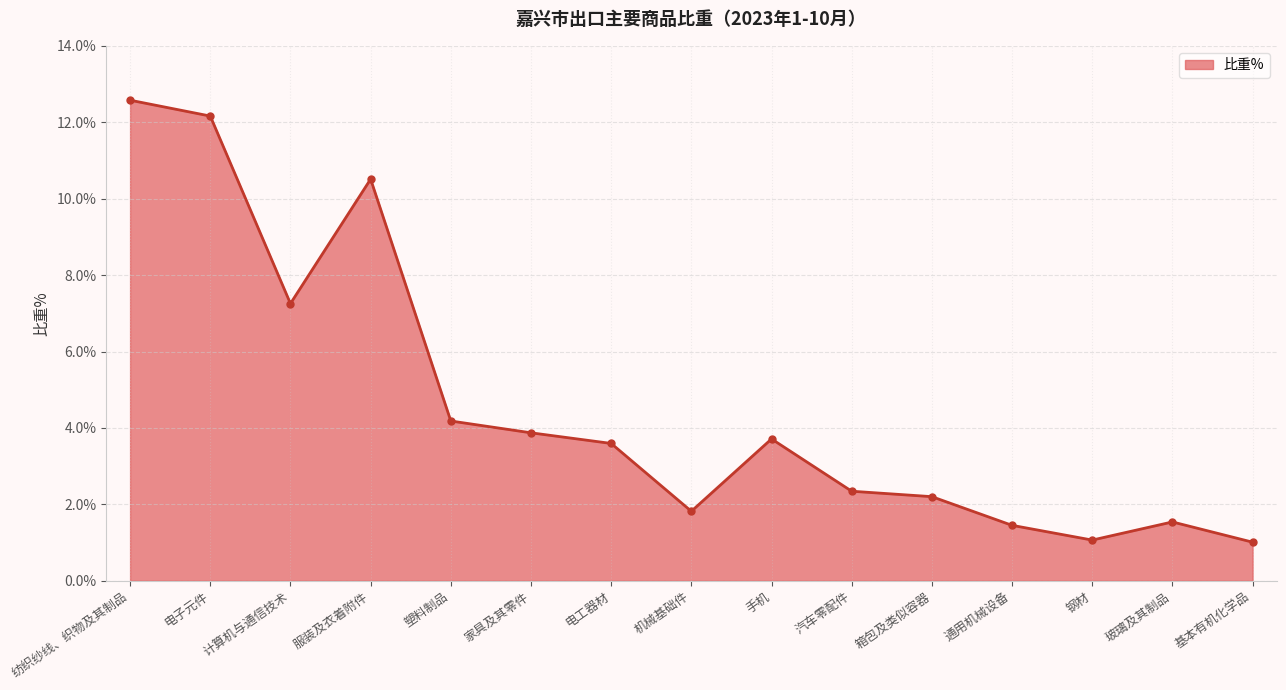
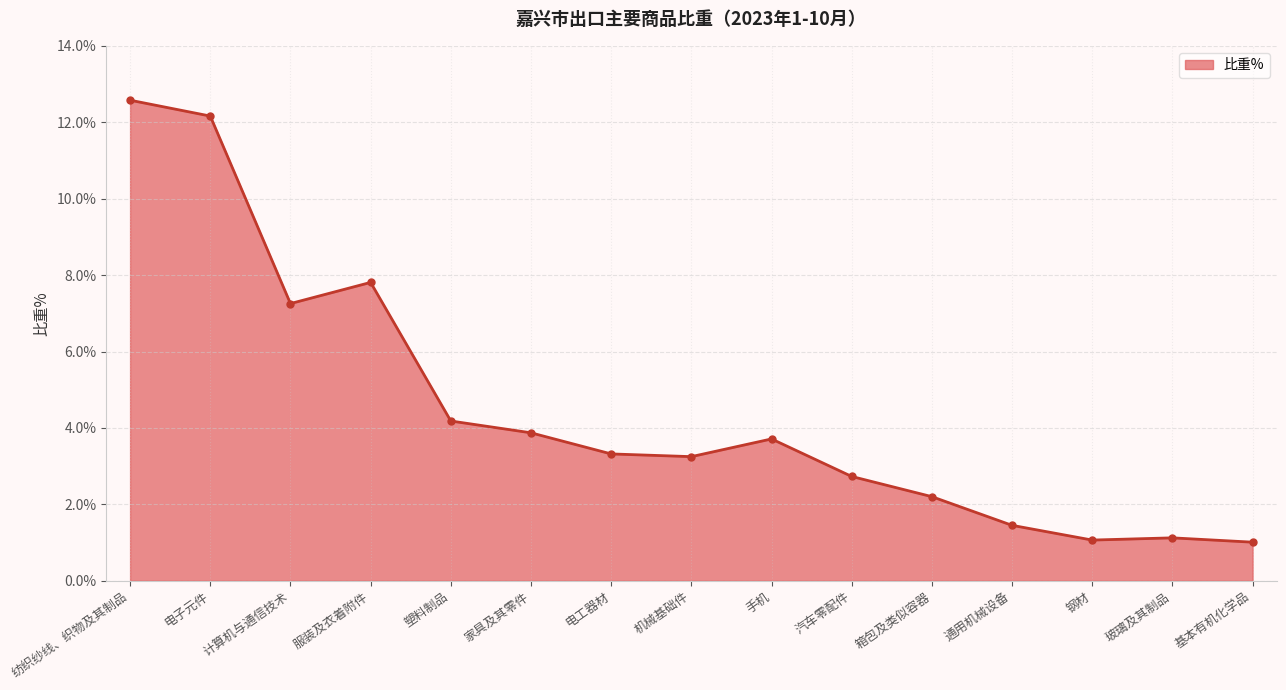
  {
    "纺织纱线、织物及其制品": "12.6%",
    "电子元件": "12.2%",
    "计算机与通信技术": "7.3%",
-   "服装及衣着附件": "10.5%",
+   "服装及衣着附件": "7.8%",
    "塑料制品": "4.2%",
    "家具及其零件": "3.9%",
-   "电工器材": "3.6%",
-   "机械基础件": "1.8%",
+   "电工器材": "3.3%",
+   "机械基础件": "3.2%",
    "手机": "3.7%",
-   "汽车零配件": "2.3%",
+   "汽车零配件": "2.7%",
    "箱包及类似容器": "2.2%",
    "通用机械设备": "1.5%",
    "钢材": "1.1%",
-   "玻璃及其制品": "1.5%",
+   "玻璃及其制品": "1.1%",
    "基本有机化学品": "1.0%"
  }
